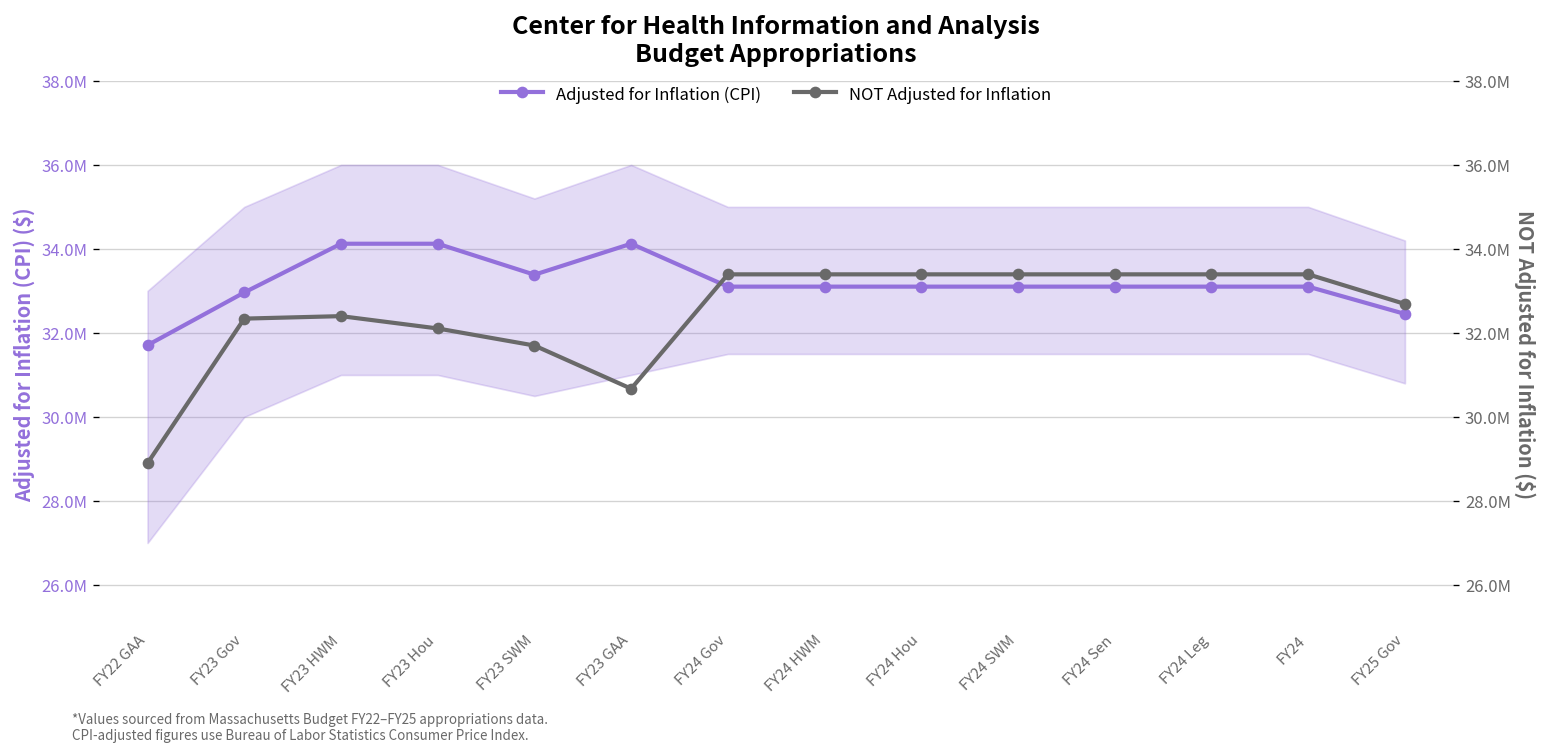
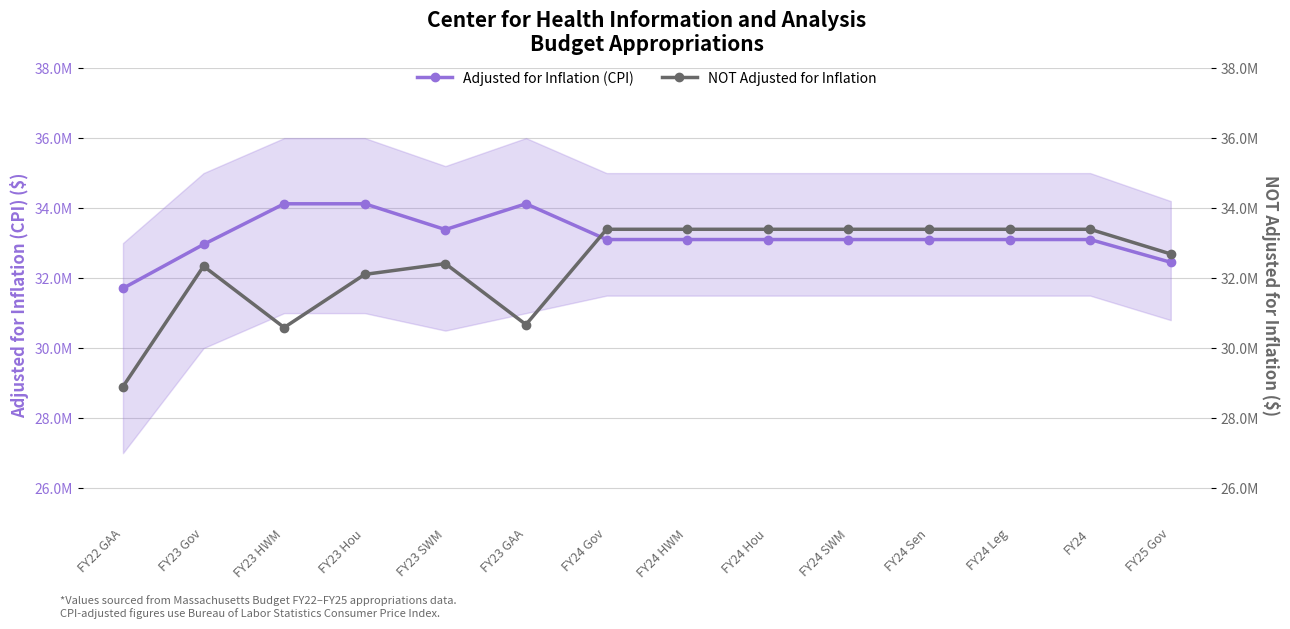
  {
    "NOT Adjusted for Inflation": {
      "FY22 GAA": 28900000,
      "FY23 Gov": 32300000,
-     "FY23 HWM": 32400000,
+     "FY23 HWM": 30600000,
      "FY23 Hou": 32100000,
-     "FY23 SWM": 31700000,
+     "FY23 SWM": 32400000,
      "FY23 GAA": 30700000,
      "FY24 Gov": 33400000,
      "FY24 HWM": 33400000,
      "FY24 Hou": 33400000,
      "FY24 SWM": 33400000,
      "FY24 Sen": 33400000,
      "FY24 Leg": 33400000,
      "FY24": 33400000,
      "FY25 Gov": 32700000
    }
  }
